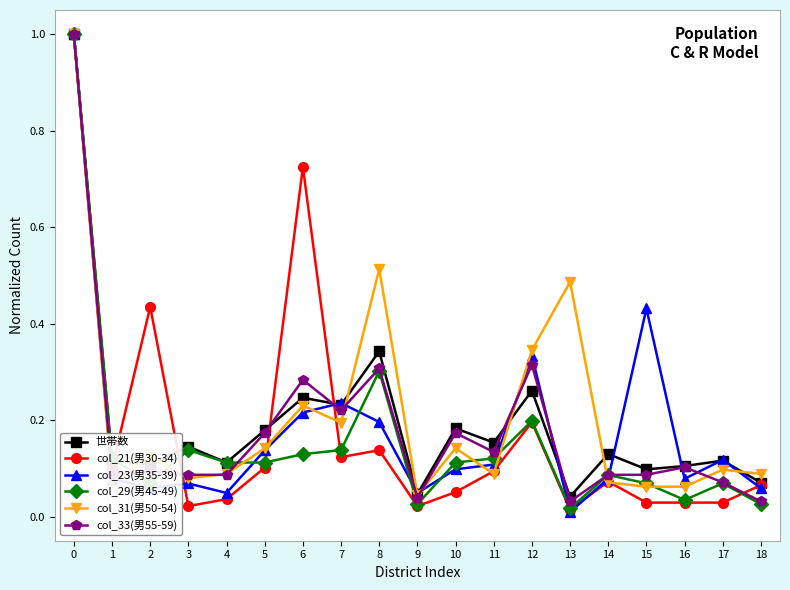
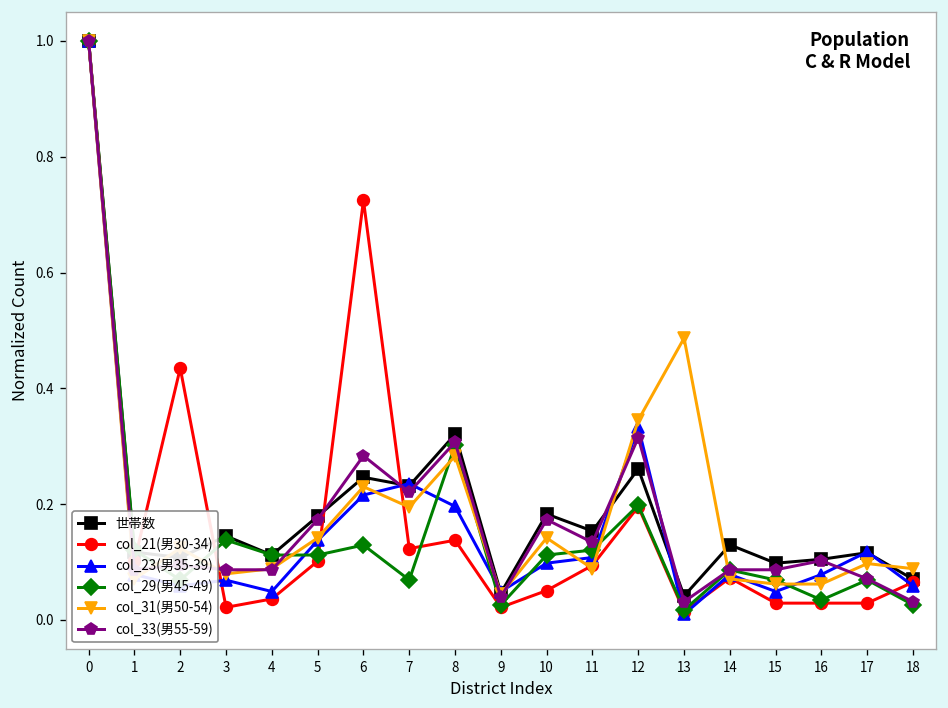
  {
    "世帯数": {
      "3": 0.14,
      "5": 0.18,
      "6": 0.25,
-     "8": 0.34,
+     "8": 0.32,
      "10": 0.18,
      "11": 0.15,
      "12": 0.26,
      "13": 0.04,
      "14": 0.13,
      "15": 0.10
    },
    "col_21(男30-34)": {
      "2": 0.43,
      "3": 0.02,
      "4": 0.04,
      "5": 0.10,
      "6": 0.72,
      "7": 0.12,
      "8": 0.14,
      "10": 0.05,
      "11": 0.09,
      "15": 0.03,
      "16": 0.03,
      "17": 0.03
    },
    "col_23(男35-39)": {
      "3": 0.07,
      "4": 0.05,
      "6": 0.22,
      "8": 0.20,
      "10": 0.10,
      "11": 0.11,
      "12": 0.33,
      "14": 0.08,
-     "15": 0.43,
+     "15": 0.05,
      "16": 0.08,
      "18": 0.06
    },
    "col_29(男45-49)": {
      "3": 0.14,
      "5": 0.11,
      "6": 0.13,
-     "7": 0.14,
+     "7": 0.07,
      "8": 0.30,
      "10": 0.11,
      "11": 0.12,
      "15": 0.07,
      "16": 0.03,
      "18": 0.03
    },
    "col_31(男50-54)": {
      "3": 0.08,
      "6": 0.23,
      "7": 0.19,
-     "8": 0.51,
+     "8": 0.28,
      "10": 0.14,
      "11": 0.09,
      "12": 0.35,
      "13": 0.49,
      "15": 0.06,
      "16": 0.06,
      "17": 0.10,
      "18": 0.09
    },
    "col_33(男55-59)": {
      "3": 0.09,
      "5": 0.17,
      "6": 0.28,
      "7": 0.22,
      "8": 0.31,
      "10": 0.17,
      "11": 0.13,
      "12": 0.31,
      "13": 0.03,
      "15": 0.09,
      "18": 0.03
    }
  }
